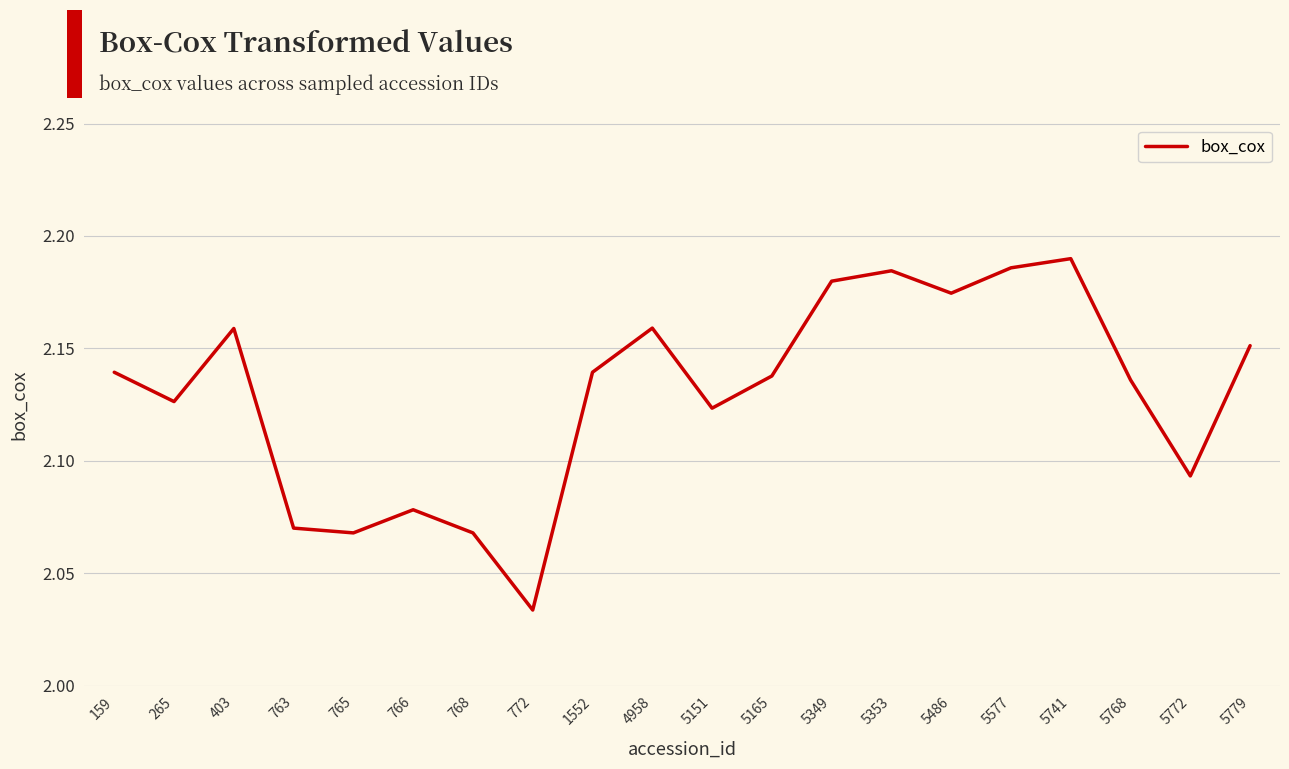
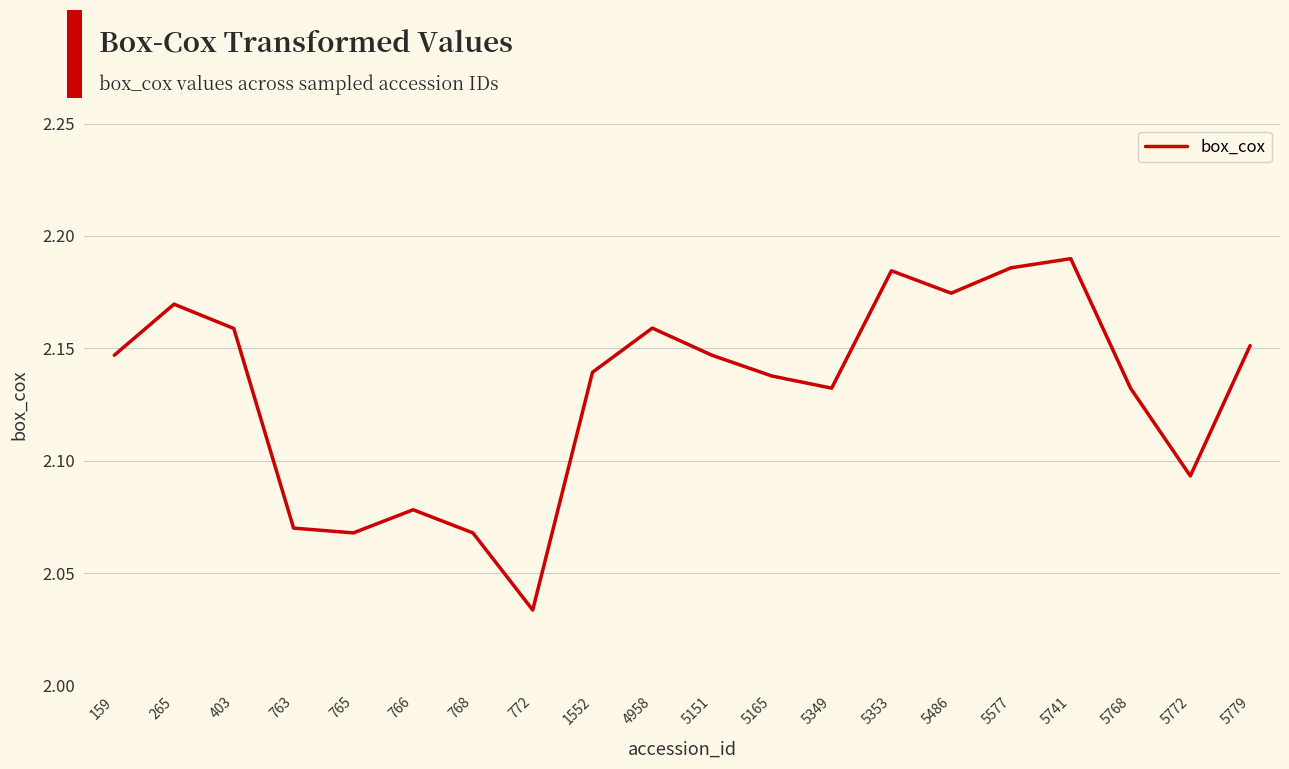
  {
-   "159": 2.139,
-   "265": 2.126,
+   "159": 2.147,
+   "265": 2.170,
    "403": 2.159,
    "763": 2.070,
    "765": 2.068,
    "766": 2.078,
    "768": 2.068,
    "772": 2.034,
    "1552": 2.139,
    "4958": 2.159,
-   "5151": 2.123,
+   "5151": 2.147,
    "5165": 2.138,
-   "5349": 2.180,
+   "5349": 2.132,
    "5353": 2.184,
    "5486": 2.175,
    "5577": 2.186,
    "5741": 2.190,
-   "5768": 2.136,
+   "5768": 2.132,
    "5772": 2.093,
    "5779": 2.151
  }
